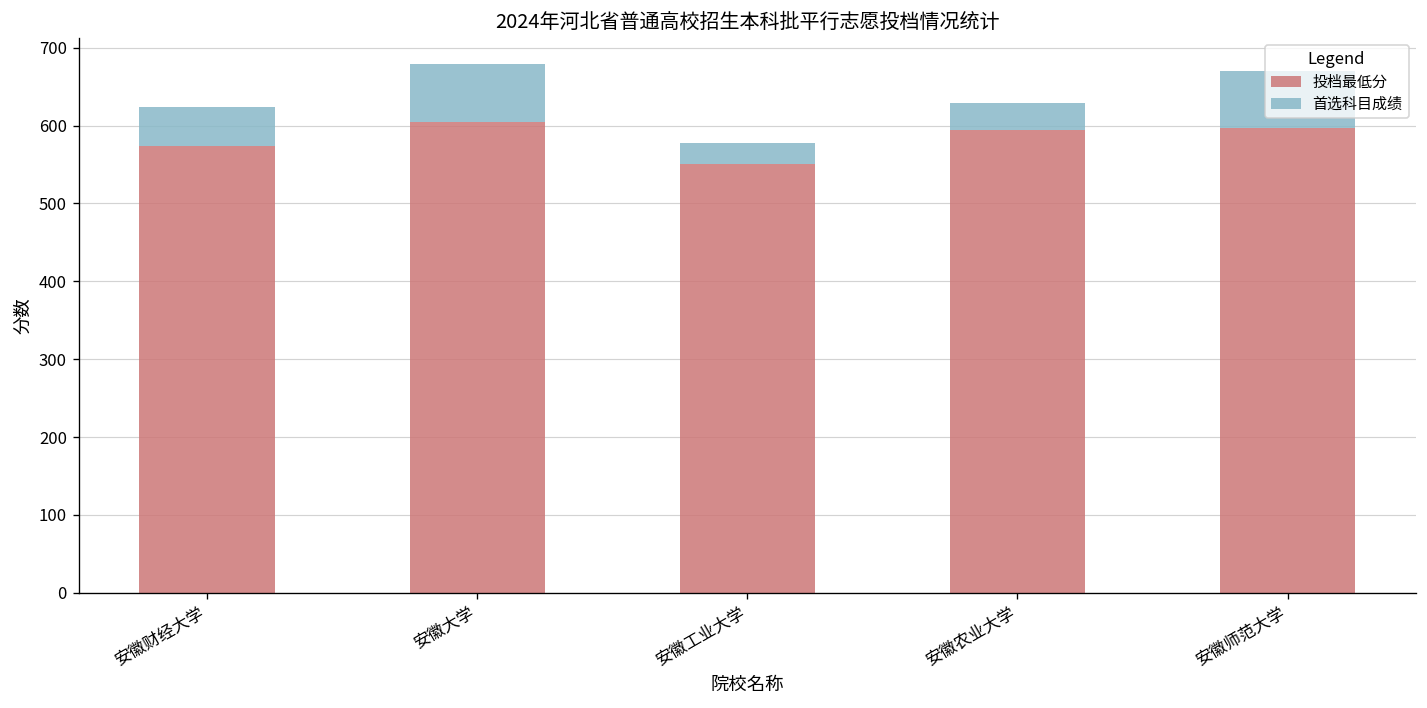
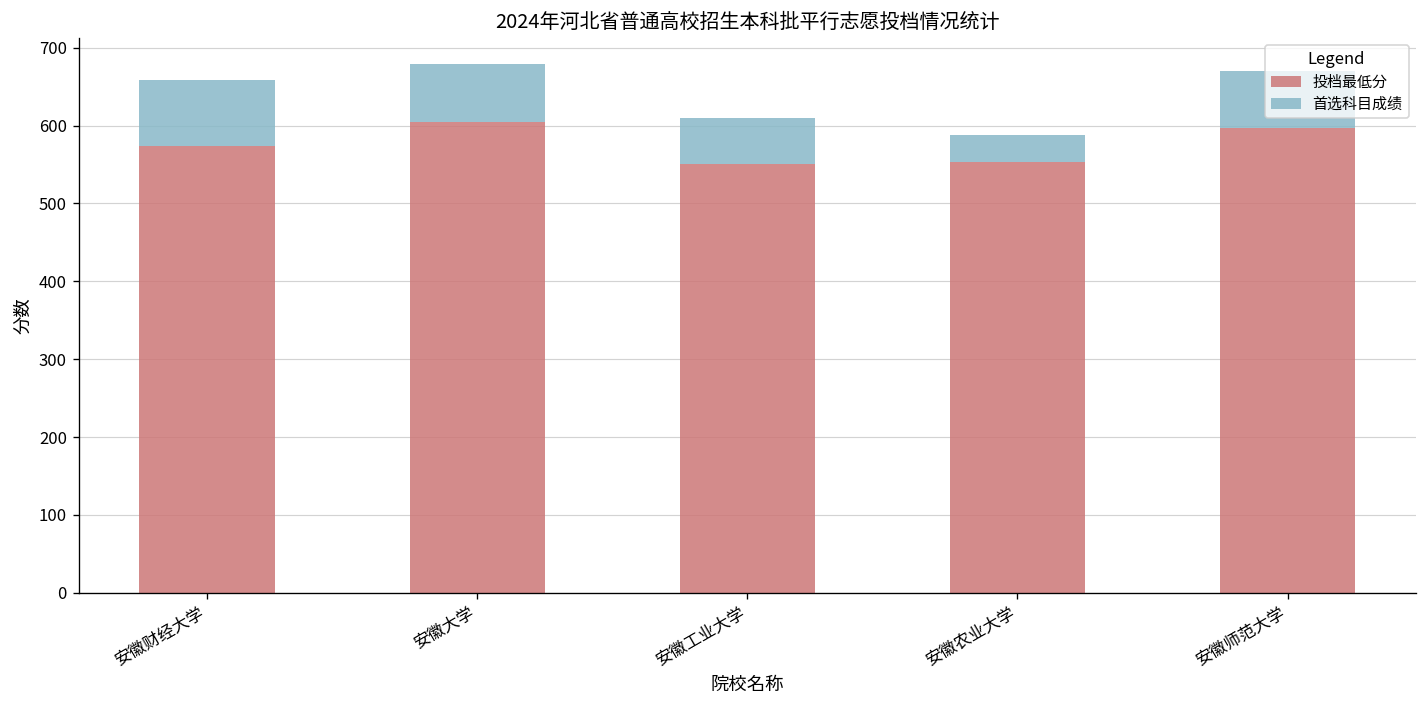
  {
    "投档最低分": {
      "安徽财经大学": 570,
      "安徽大学": 610,
      "安徽工业大学": 550,
-     "安徽农业大学": 590,
+     "安徽农业大学": 550,
      "安徽师范大学": 600
    },
    "首选科目成绩": {
-     "安徽财经大学": 50,
+     "安徽财经大学": 90,
      "安徽大学": 70,
-     "安徽工业大学": 30,
+     "安徽工业大学": 60,
      "安徽农业大学": 40
    }
  }
